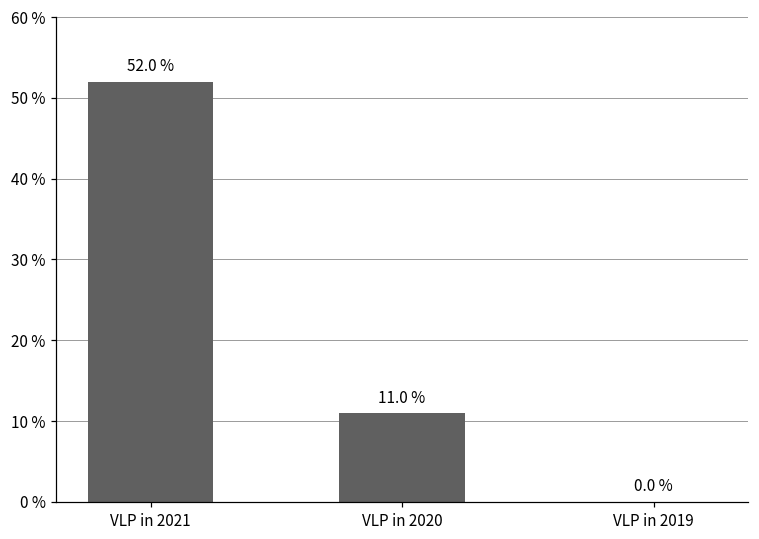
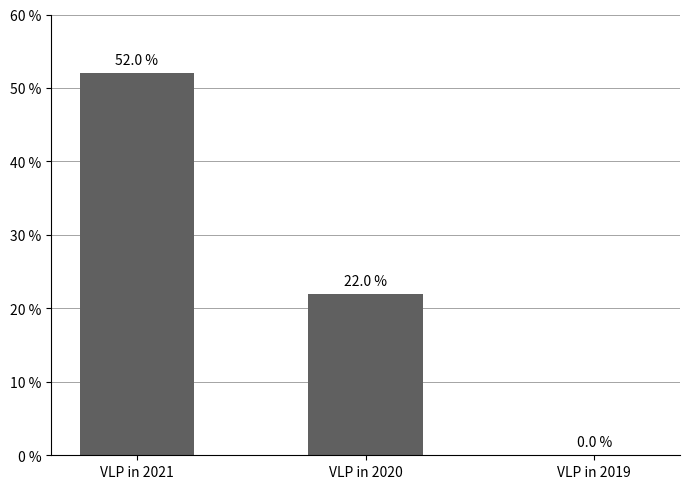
  {
    "VLP in 2021": "52.0 %",
-   "VLP in 2020": "11.0 %",
+   "VLP in 2020": "22.0 %",
    "VLP in 2019": "0.0 %"
  }
